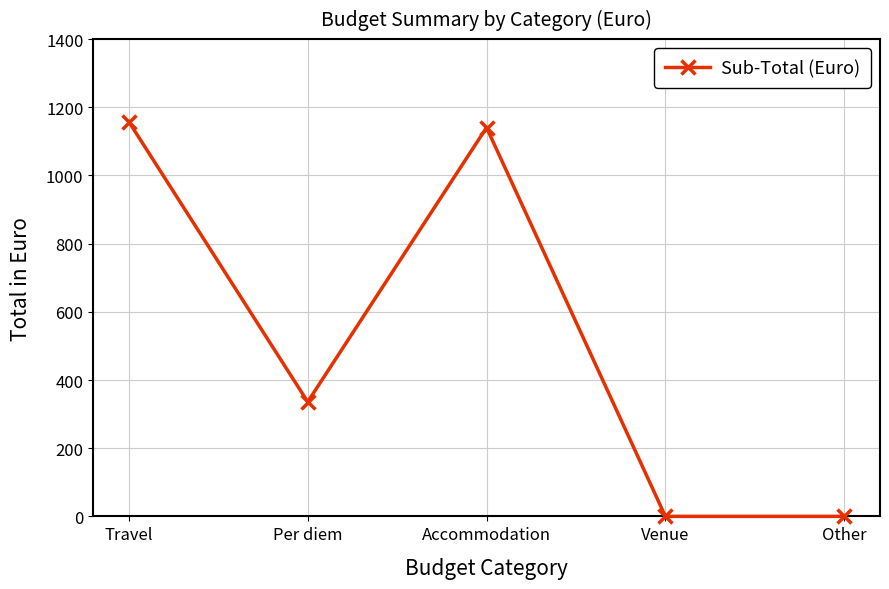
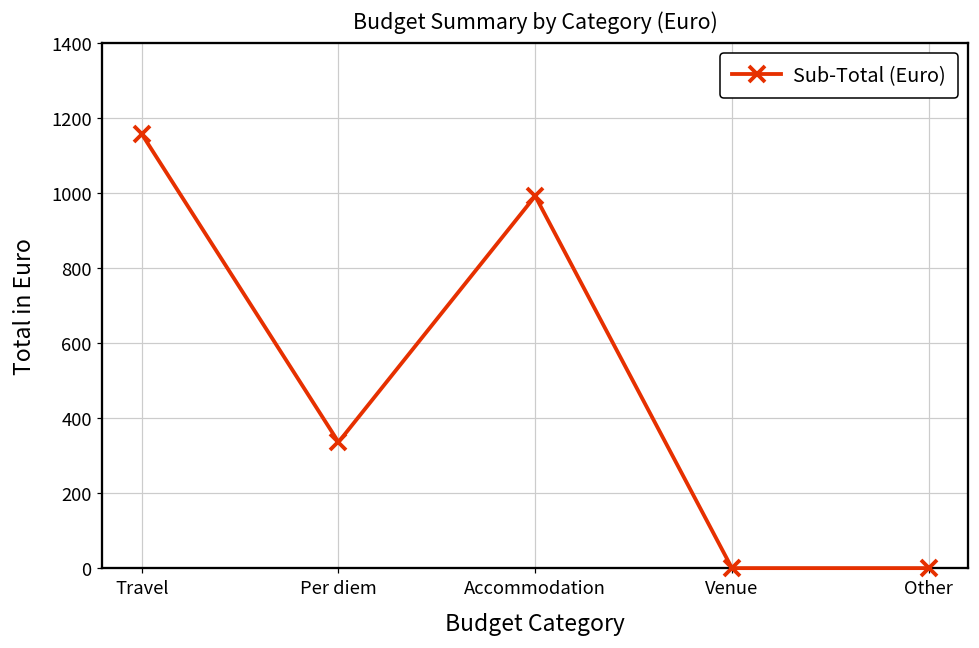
  {
    "Travel": 1160,
    "Per diem": 340,
-   "Accommodation": 1140,
+   "Accommodation": 990,
    "Venue": 0,
    "Other": 0
  }
